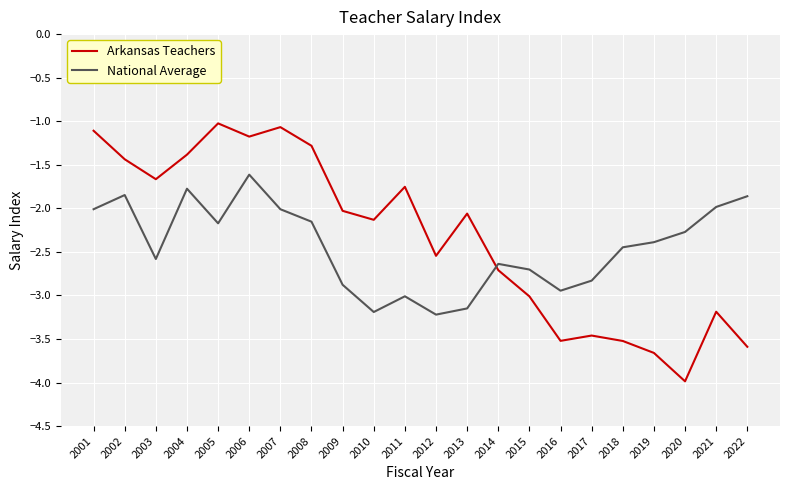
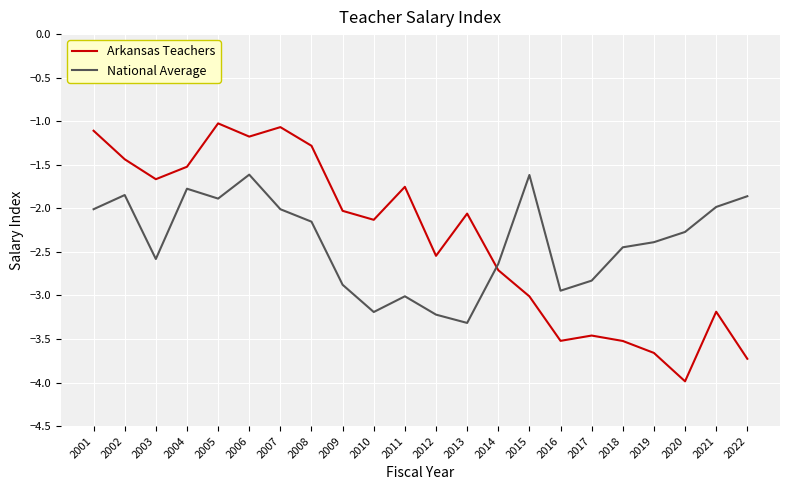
  {
    "Arkansas Teachers": {
      "2001": -1.1,
      "2002": -1.4,
      "2003": -1.7,
-     "2004": -1.4,
+     "2004": -1.5,
      "2005": -1.0,
      "2006": -1.2,
      "2007": -1.1,
      "2008": -1.3,
      "2009": -2.0,
      "2010": -2.1,
      "2011": -1.8,
      "2012": -2.5,
      "2013": -2.1,
      "2014": -2.7,
      "2015": -3.0,
      "2016": -3.5,
      "2017": -3.5,
      "2018": -3.5,
      "2019": -3.7,
      "2020": -4.0,
      "2021": -3.2,
-     "2022": -3.6
+     "2022": -3.7
    },
    "National Average": {
      "2001": -2.0,
      "2002": -1.8,
      "2003": -2.6,
      "2004": -1.8,
-     "2005": -2.2,
+     "2005": -1.9,
      "2006": -1.6,
      "2007": -2.0,
      "2008": -2.2,
      "2009": -2.9,
      "2010": -3.2,
      "2011": -3.0,
      "2012": -3.2,
-     "2013": -3.1,
+     "2013": -3.3,
      "2014": -2.6,
-     "2015": -2.7,
+     "2015": -1.6,
      "2016": -2.9,
      "2017": -2.8,
      "2018": -2.4,
      "2019": -2.4,
      "2020": -2.3,
      "2021": -2.0,
      "2022": -1.9
    }
  }
